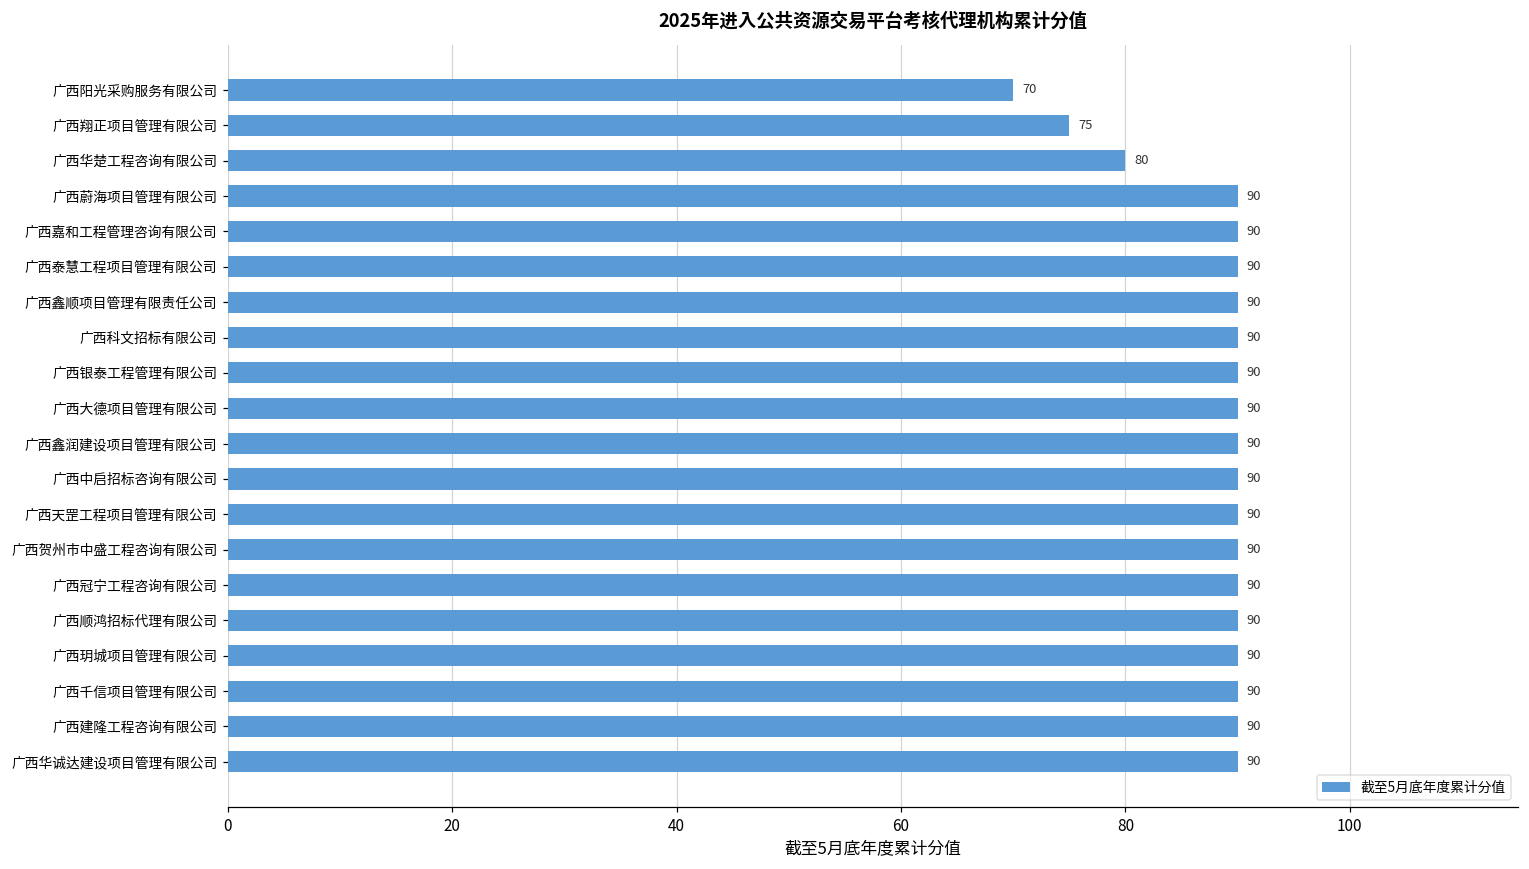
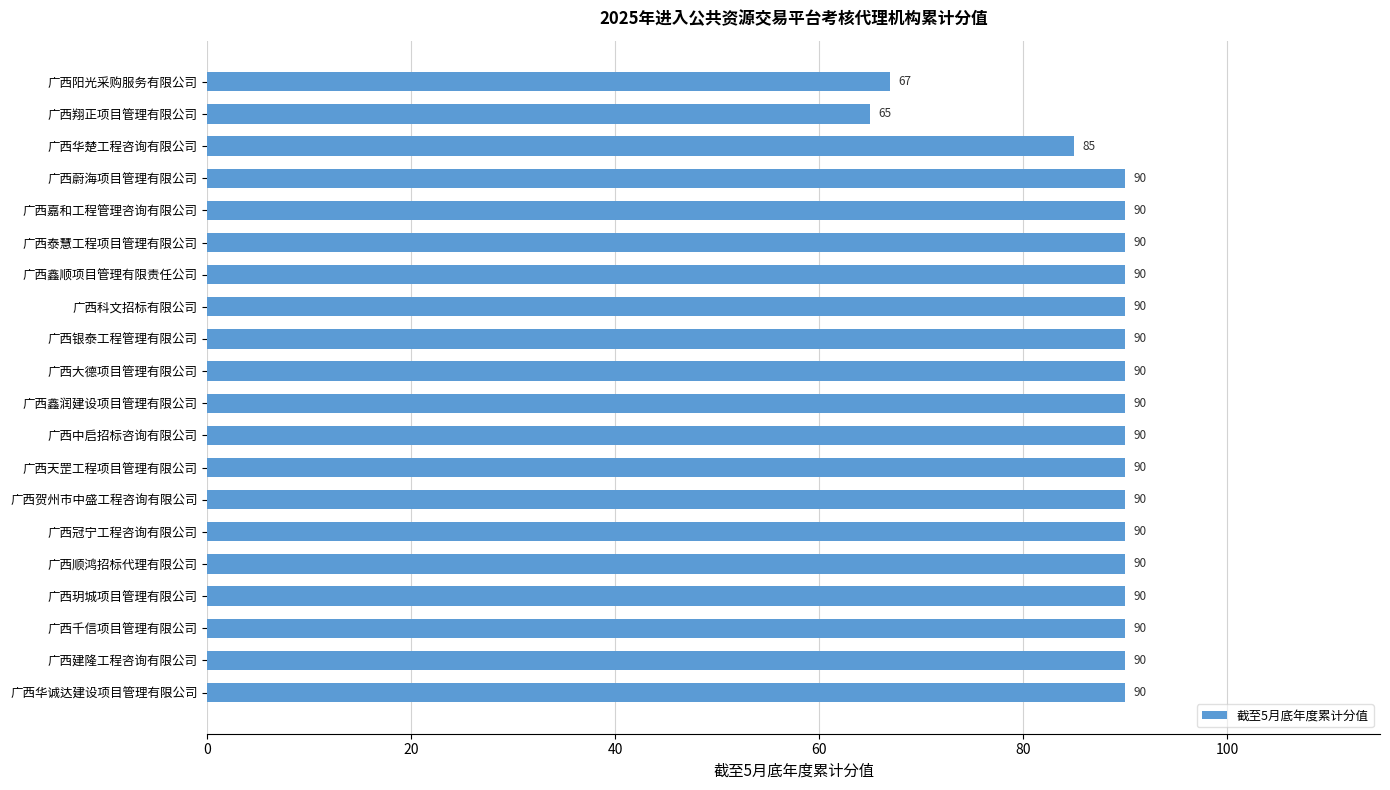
  {
-   "广西阳光采购服务有限公司": 70,
-   "广西翔正项目管理有限公司": 75,
-   "广西华楚工程咨询有限公司": 80,
+   "广西阳光采购服务有限公司": 67,
+   "广西翔正项目管理有限公司": 65,
+   "广西华楚工程咨询有限公司": 85,
    "广西蔚海项目管理有限公司": 90,
    "广西嘉和工程管理咨询有限公司": 90,
    "广西泰慧工程项目管理有限公司": 90,
    "广西鑫顺项目管理有限责任公司": 90,
    "广西科文招标有限公司": 90,
    "广西银泰工程管理有限公司": 90,
    "广西大德项目管理有限公司": 90,
    "广西鑫润建设项目管理有限公司": 90,
    "广西中启招标咨询有限公司": 90,
    "广西天罡工程项目管理有限公司": 90,
    "广西贺州市中盛工程咨询有限公司": 90,
    "广西冠宁工程咨询有限公司": 90,
    "广西顺鸿招标代理有限公司": 90,
    "广西玥城项目管理有限公司": 90,
    "广西千信项目管理有限公司": 90,
    "广西建隆工程咨询有限公司": 90,
    "广西华诚达建设项目管理有限公司": 90
  }
